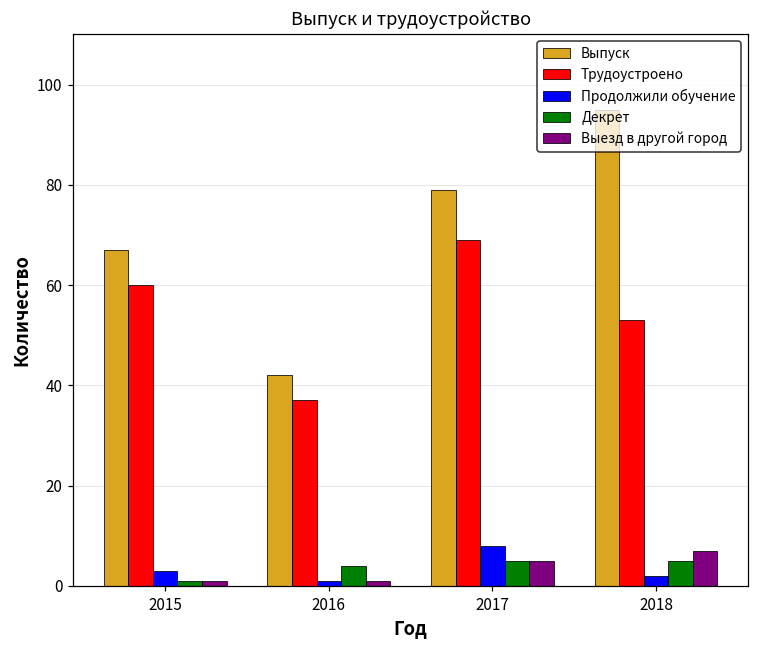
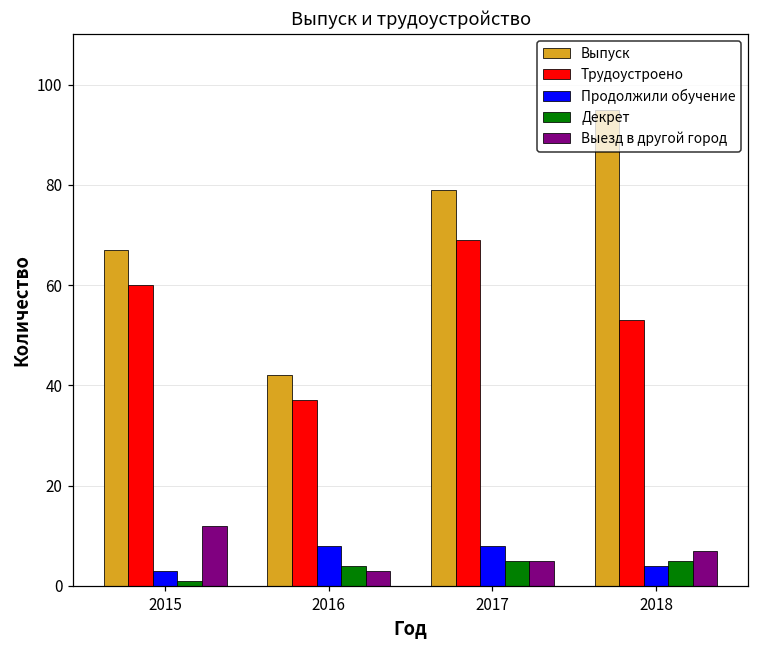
  {
    "Выпуск": {
      "2015": 67,
      "2016": 42,
      "2017": 79
    },
    "Трудоустроено": {
      "2015": 60,
      "2016": 37,
      "2017": 69,
      "2018": 53
    },
    "Продолжили обучение": {
      "2015": 3,
-     "2016": 1,
+     "2016": 8,
      "2017": 8,
-     "2018": 2
+     "2018": 4
    },
    "Декрет": {
      "2015": 1,
      "2016": 4,
      "2017": 5,
      "2018": 5
    },
    "Выезд в другой город": {
-     "2015": 1,
-     "2016": 1,
+     "2015": 12,
+     "2016": 3,
      "2017": 5,
      "2018": 7
    }
  }
